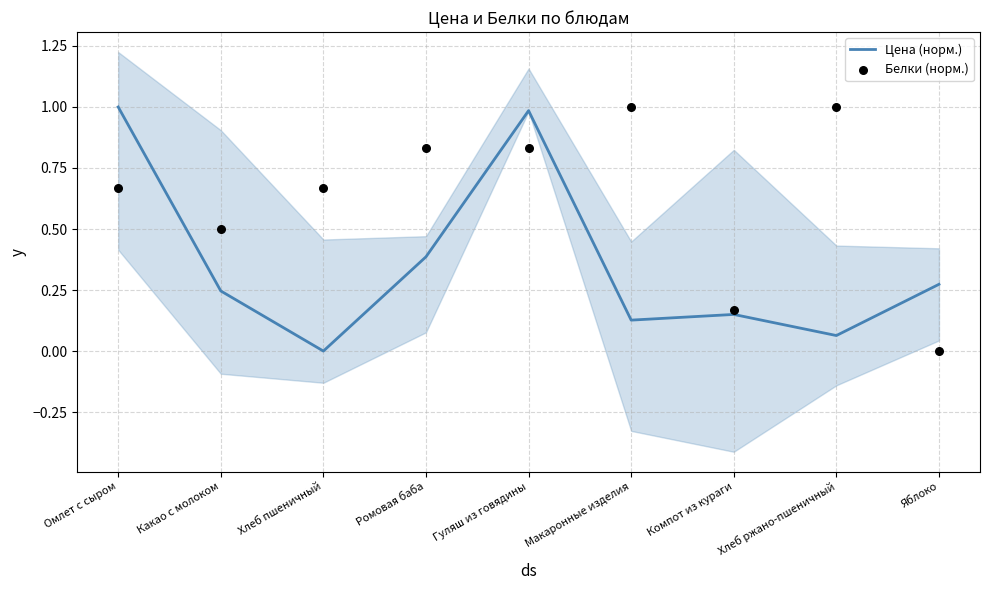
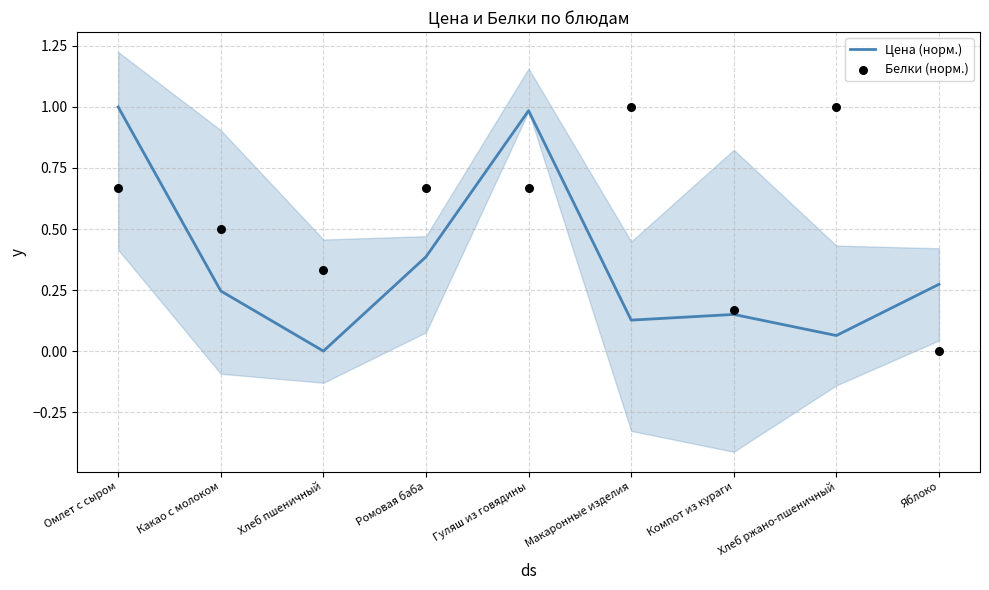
  {
    "Белки (норм.)": {
-     "Хлеб пшеничный": 0.67,
-     "Ромовая баба": 0.83,
-     "Гуляш из говядины": 0.83
+     "Хлеб пшеничный": 0.33,
+     "Ромовая баба": 0.67,
+     "Гуляш из говядины": 0.67
    }
  }
